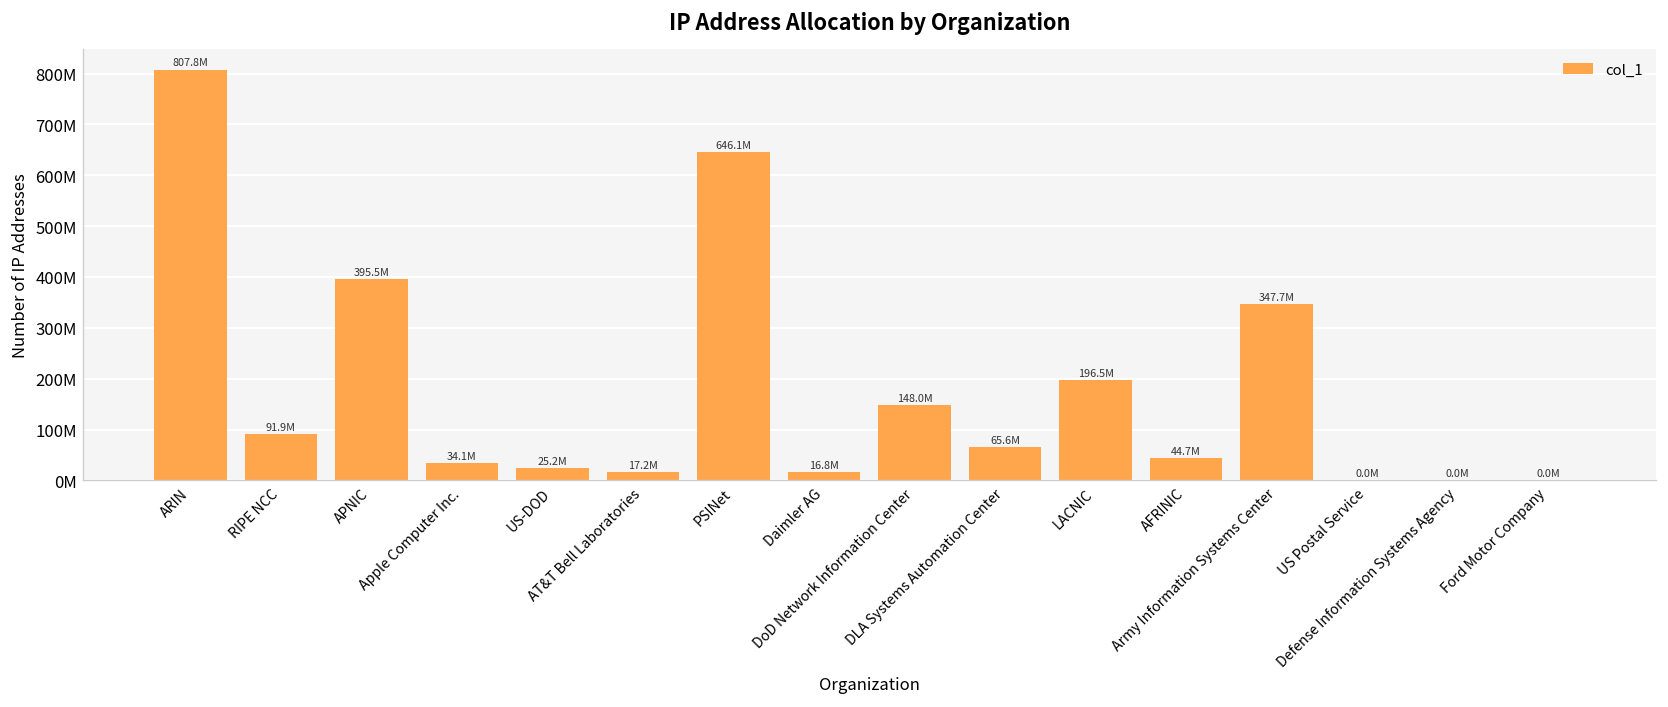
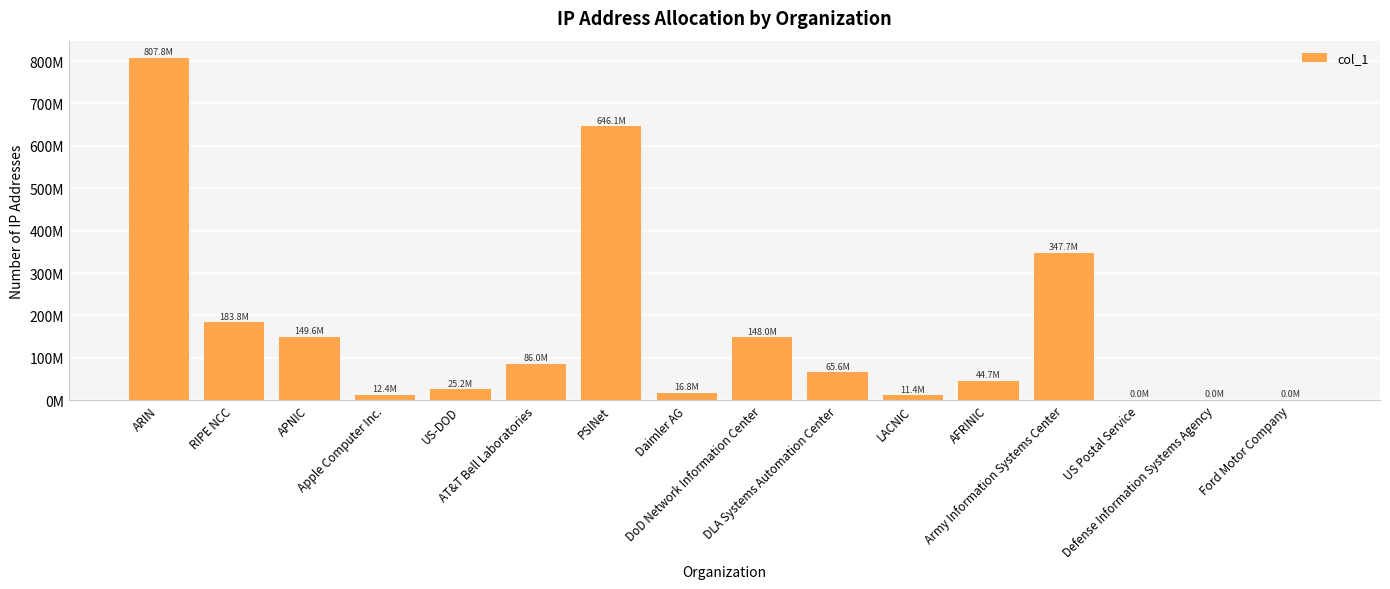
  {
    "ARIN": "807.8M",
-   "RIPE NCC": "91.9M",
-   "APNIC": "395.5M",
-   "Apple Computer Inc.": "34.1M",
+   "RIPE NCC": "183.8M",
+   "APNIC": "149.6M",
+   "Apple Computer Inc.": "12.4M",
    "US-DOD": "25.2M",
-   "AT&T Bell Laboratories": "17.2M",
+   "AT&T Bell Laboratories": "86.0M",
    "PSINet": "646.1M",
    "Daimler AG": "16.8M",
    "DoD Network Information Center": "148.0M",
    "DLA Systems Automation Center": "65.6M",
-   "LACNIC": "196.5M",
+   "LACNIC": "11.4M",
    "AFRINIC": "44.7M",
    "Army Information Systems Center": "347.7M"
  }
